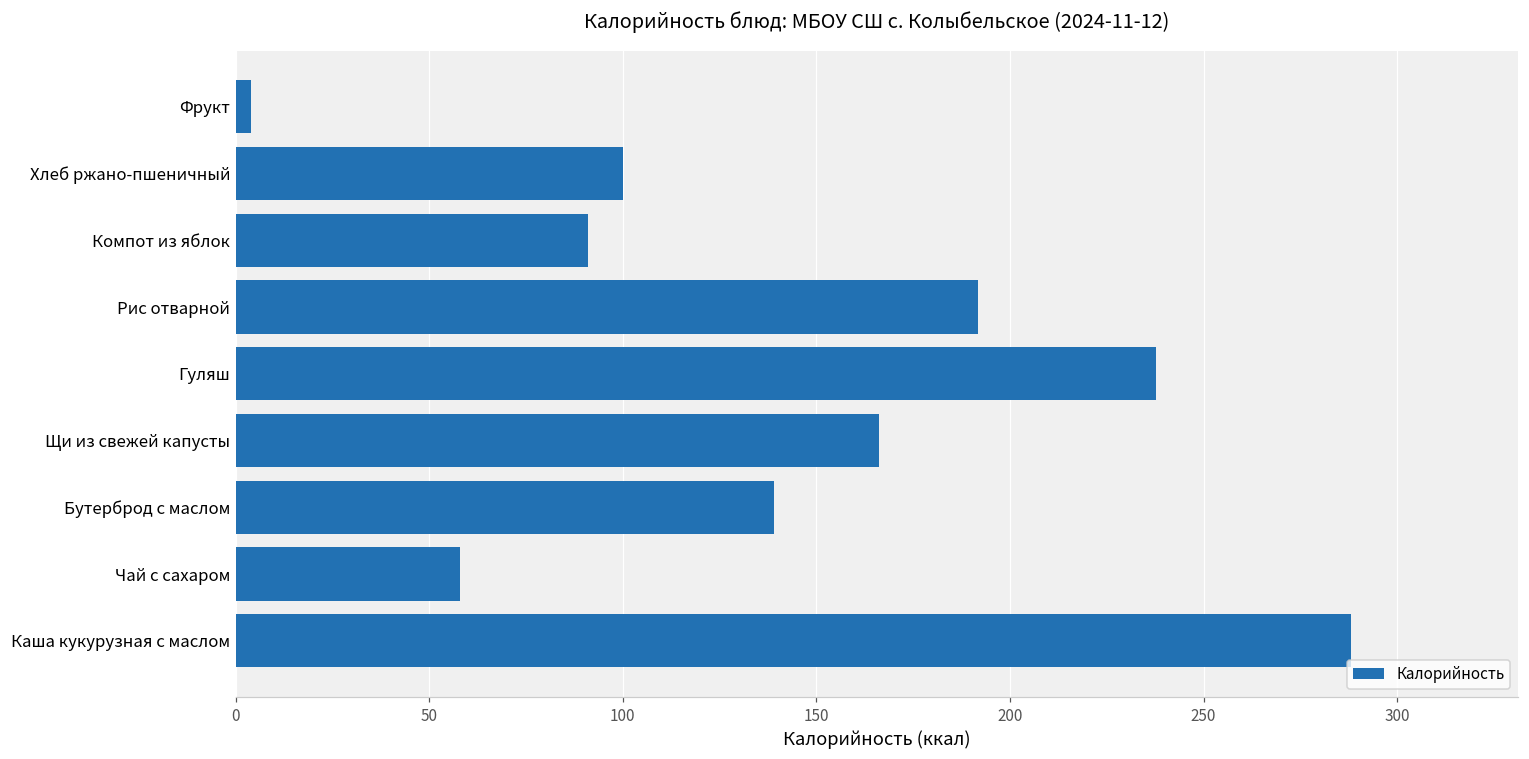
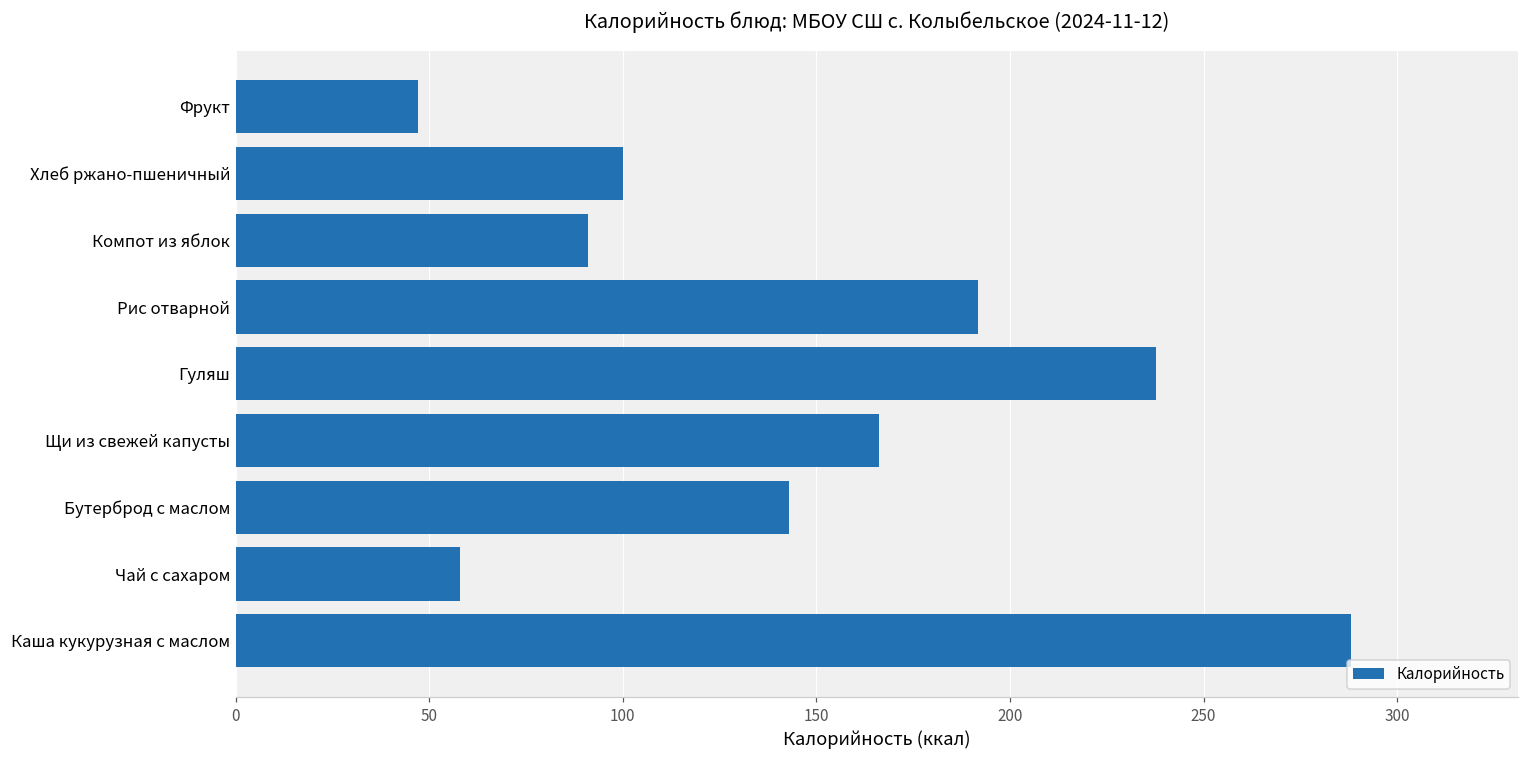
  {
-   "Фрукт": 4,
+   "Фрукт": 47,
    "Хлеб ржано-пшеничный": 100,
    "Компот из яблок": 91,
    "Рис отварной": 192,
    "Гуляш": 238,
    "Щи из свежей капусты": 166,
-   "Бутерброд с маслом": 139,
+   "Бутерброд с маслом": 143,
    "Чай с сахаром": 58,
    "Каша кукурузная с маслом": 288
  }
